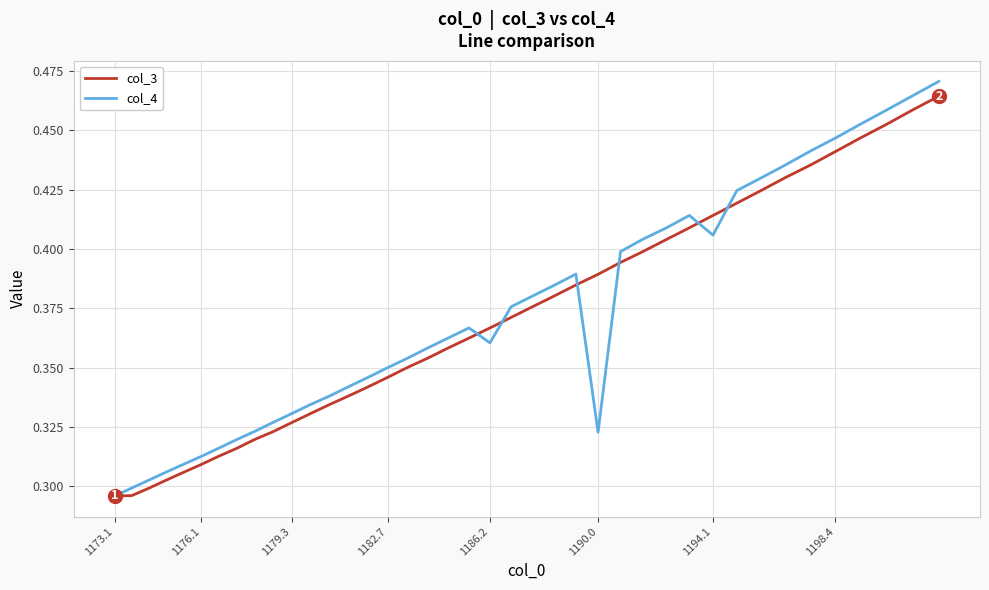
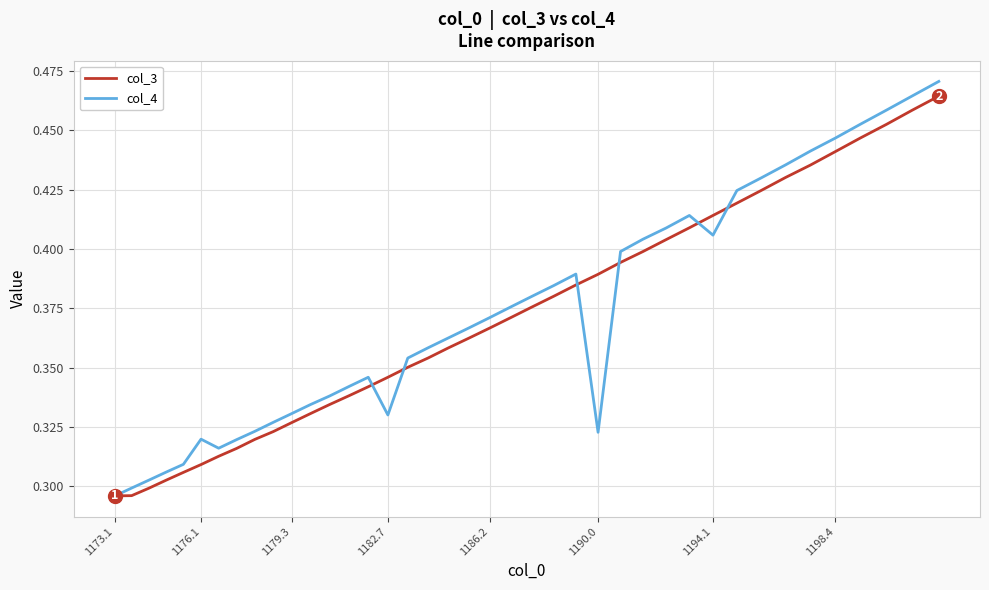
  {
    "col_4": {
-     "1176.1": 0.313,
+     "1176.1": 0.320,
      "1179.3": 0.331,
-     "1182.7": 0.35,
-     "1186.2": 0.360,
+     "1182.7": 0.33,
+     "1186.2": 0.371,
      "1190.0": 0.323,
      "1194.1": 0.406,
      "1198.4": 0.447
    }
  }
